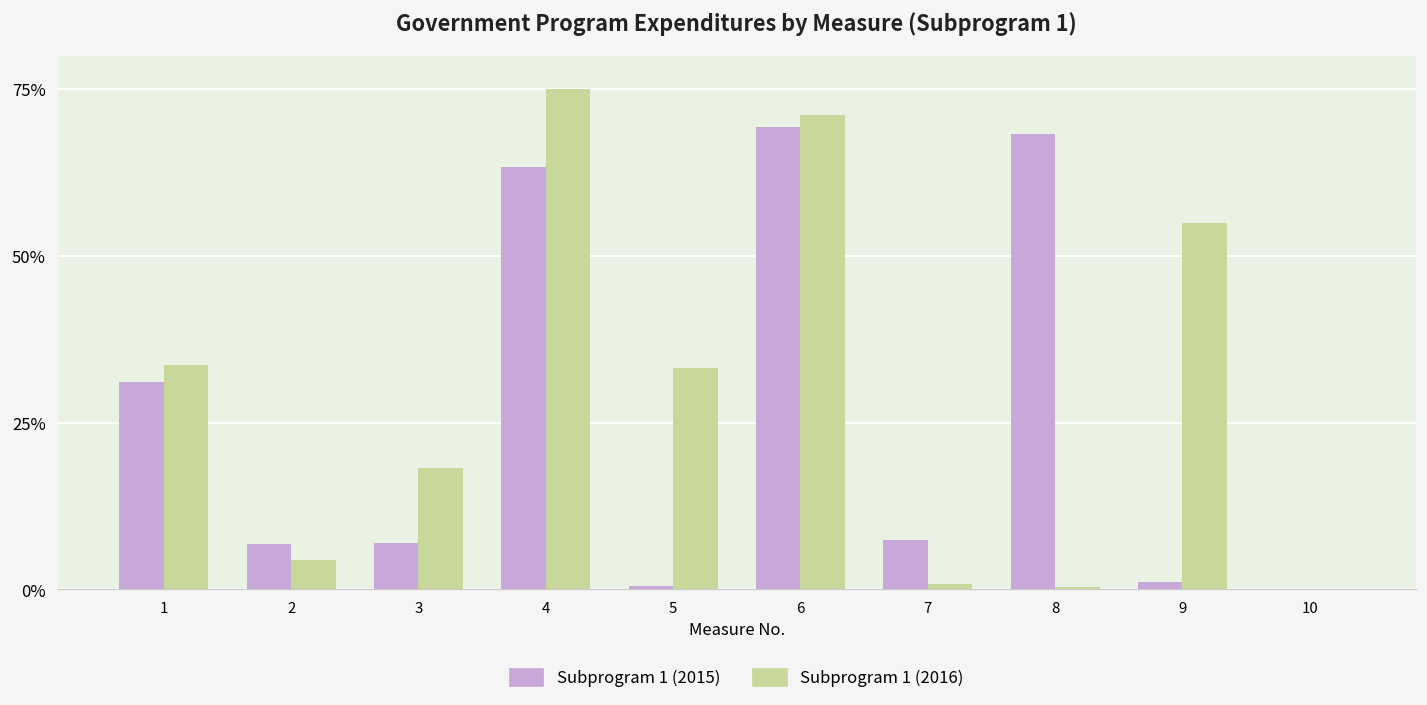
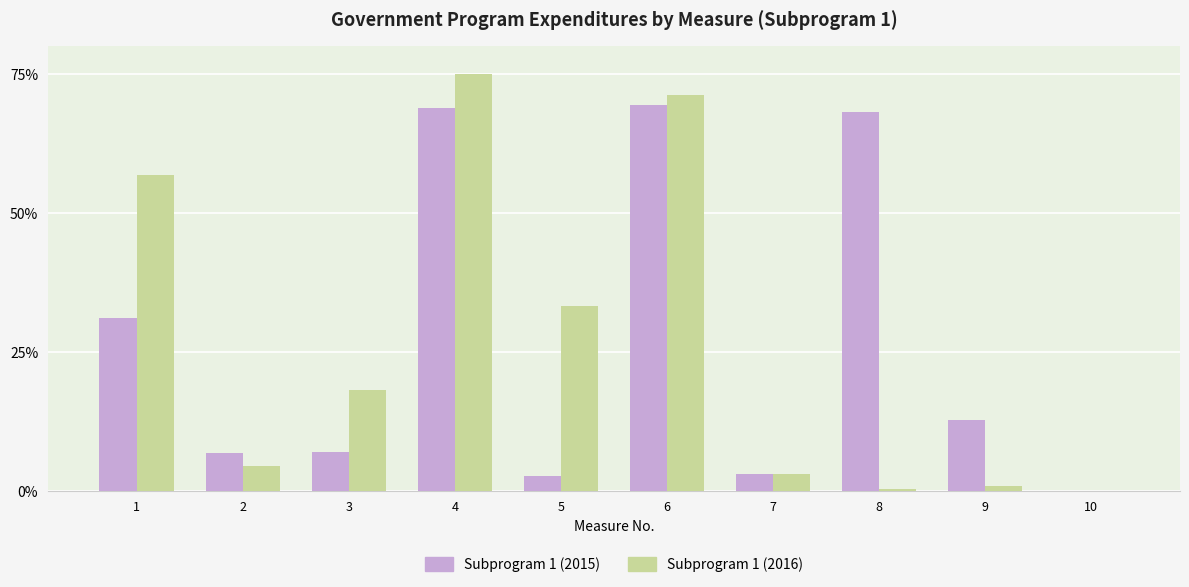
  {
    "Subprogram 1 (2015)": {
      "1": "31%",
      "2": "7%",
      "3": "7%",
-     "4": "63%",
-     "5": "0%",
+     "4": "69%",
+     "5": "3%",
      "6": "69%",
-     "7": "7%",
+     "7": "3%",
      "8": "68%",
-     "9": "1%"
+     "9": "13%"
    },
    "Subprogram 1 (2016)": {
-     "1": "34%",
+     "1": "57%",
      "2": "4%",
      "3": "18%",
      "4": "75%",
      "5": "33%",
      "6": "71%",
-     "7": "1%",
-     "9": "55%"
+     "7": "3%",
+     "9": "1%"
    }
  }
